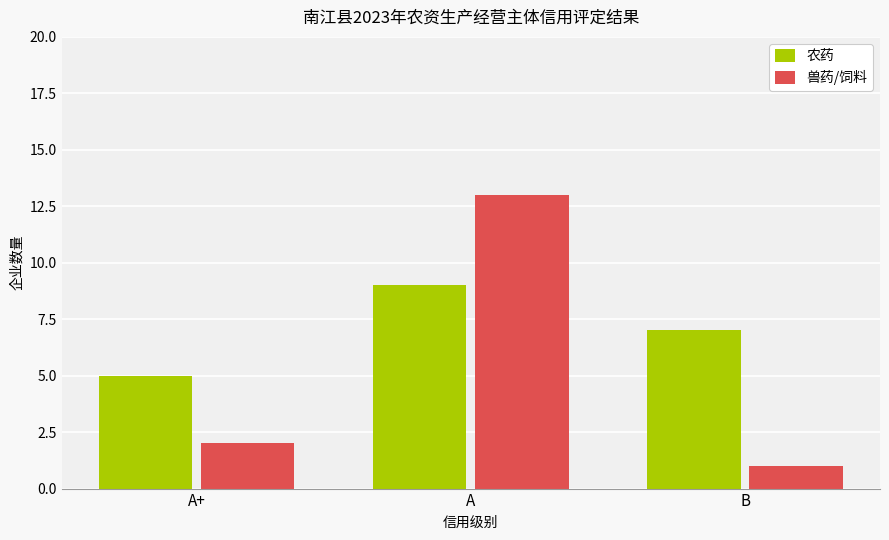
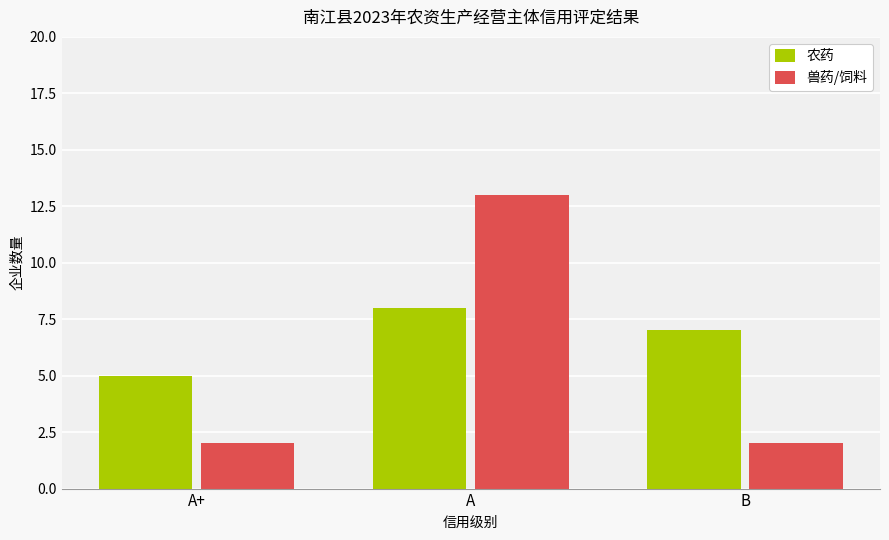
  {
    "农药": {
      "A+": 5,
-     "A": 9,
+     "A": 8,
      "B": 7
    },
    "兽药/饲料": {
      "A+": 2,
      "A": 13,
-     "B": 1
+     "B": 2
    }
  }
